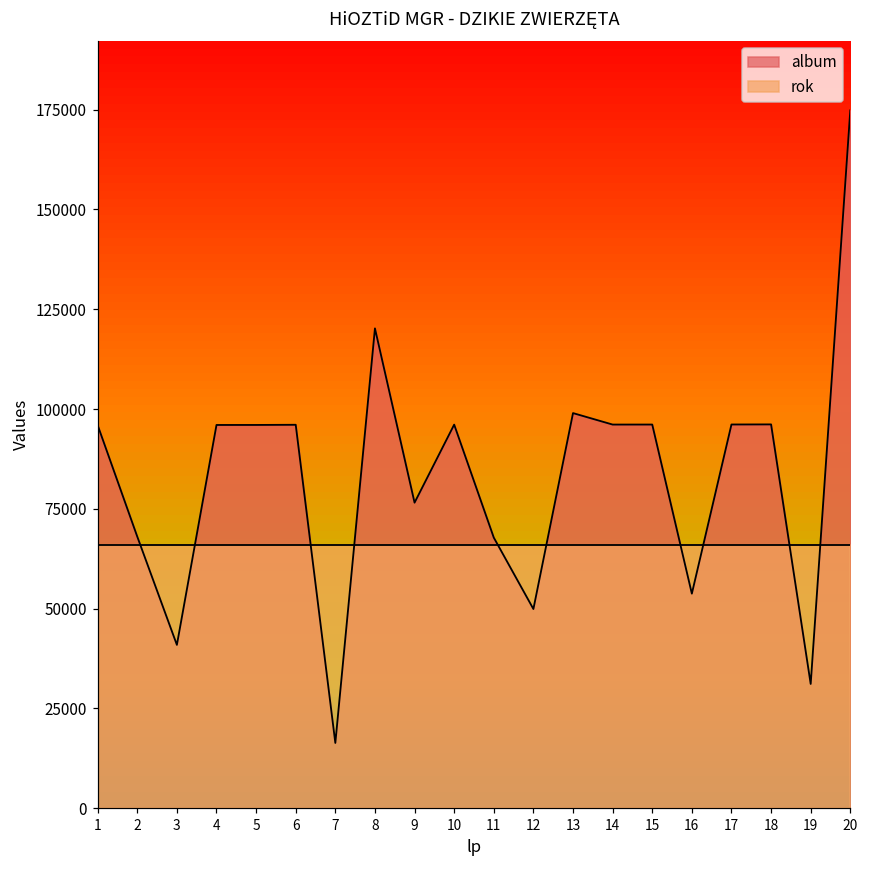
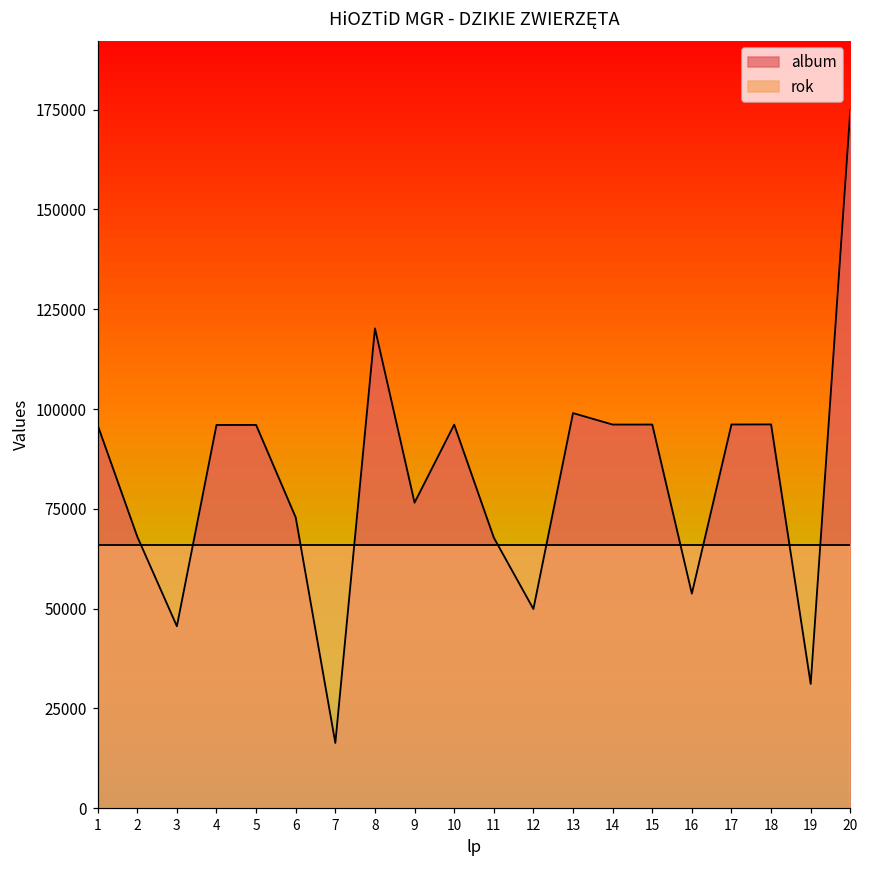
  {
    "album": {
      "1": 96000,
      "2": 68000,
-     "3": 41000,
+     "3": 46000,
      "4": 96000,
      "5": 96000,
-     "6": 96000,
+     "6": 73000,
      "7": 16000,
      "8": 120000,
      "9": 77000,
      "10": 96000,
      "11": 68000,
      "12": 50000,
      "13": 99000,
      "14": 96000,
      "15": 96000,
      "16": 54000,
      "17": 96000,
      "18": 96000,
      "19": 31000,
      "20": 175000
    },
    "rok": {
      "1": 66000,
      "2": 66000,
      "3": 66000,
      "4": 66000,
      "5": 66000,
      "6": 66000,
      "7": 66000,
      "8": 66000,
      "9": 66000,
      "10": 66000,
      "11": 66000,
      "12": 66000,
      "13": 66000,
      "14": 66000,
      "15": 66000,
      "16": 66000,
      "17": 66000,
      "18": 66000,
      "19": 66000,
      "20": 66000
    }
  }
